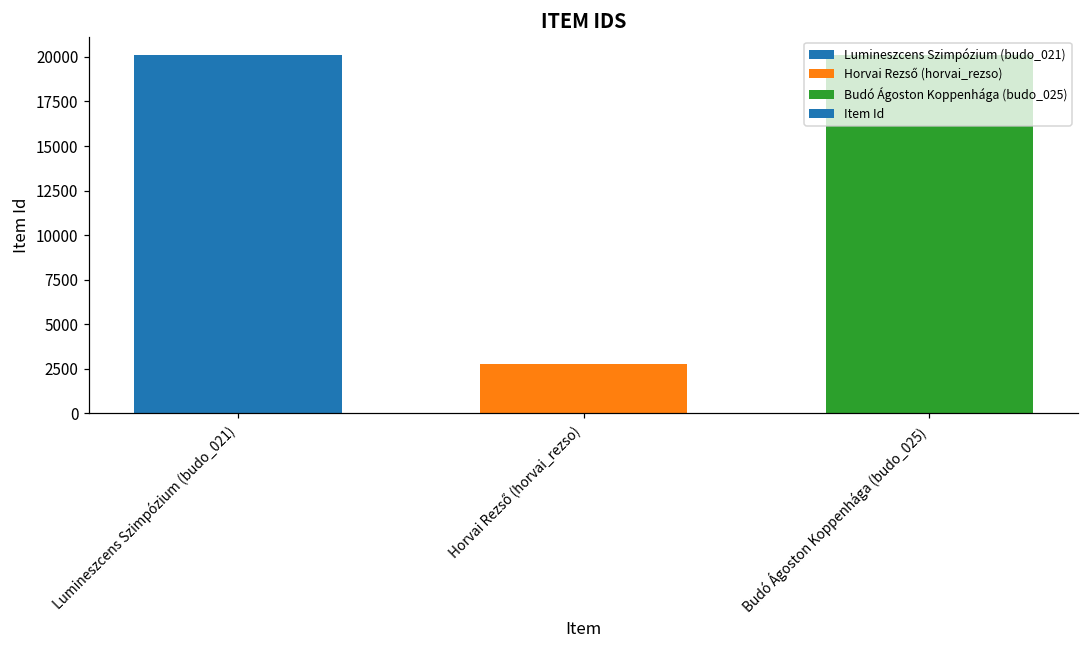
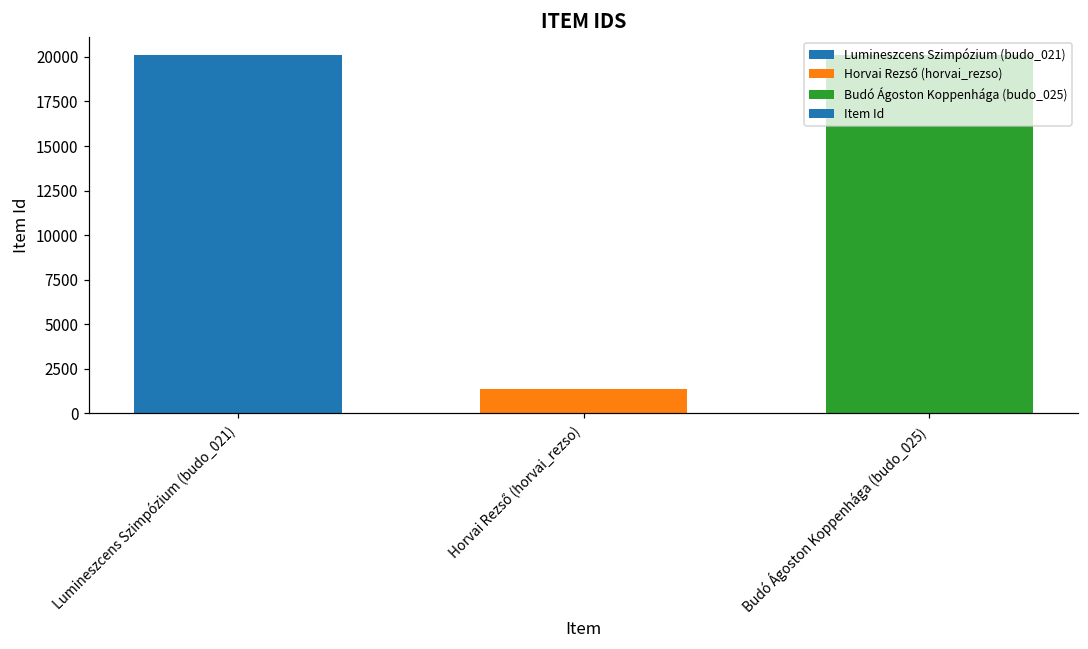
  {
    "Lumineszcens Szimpózium (budo_021)": 20100,
-   "Horvai Rezső (horvai_rezso)": 2800
+   "Horvai Rezső (horvai_rezso)": 1400
  }
